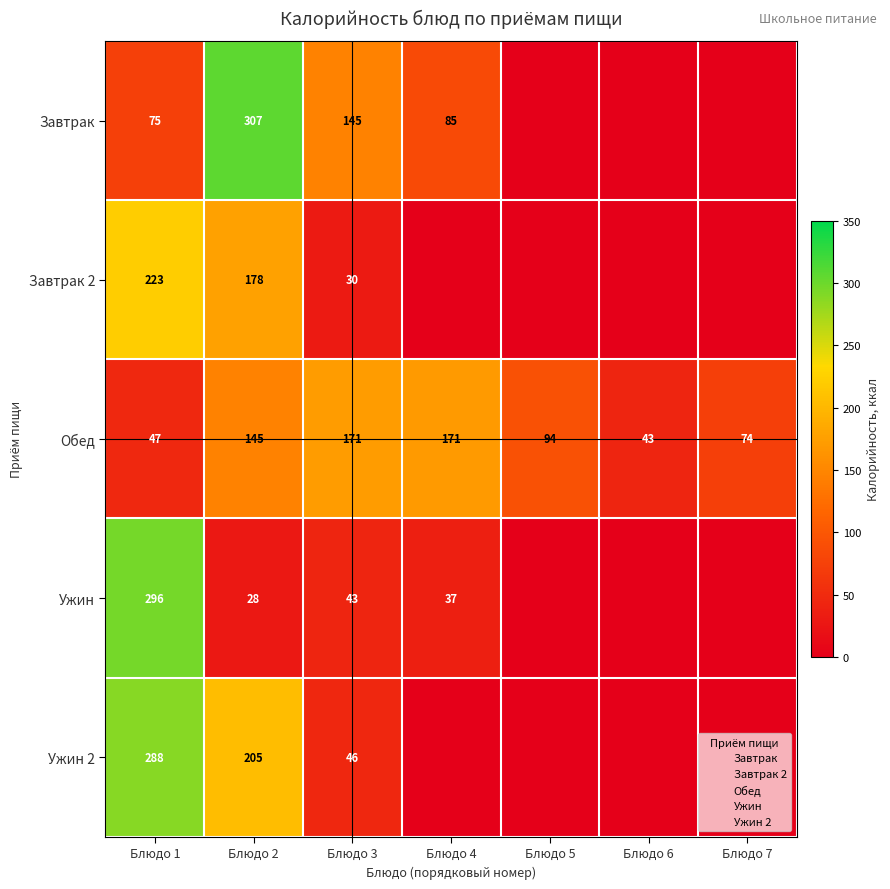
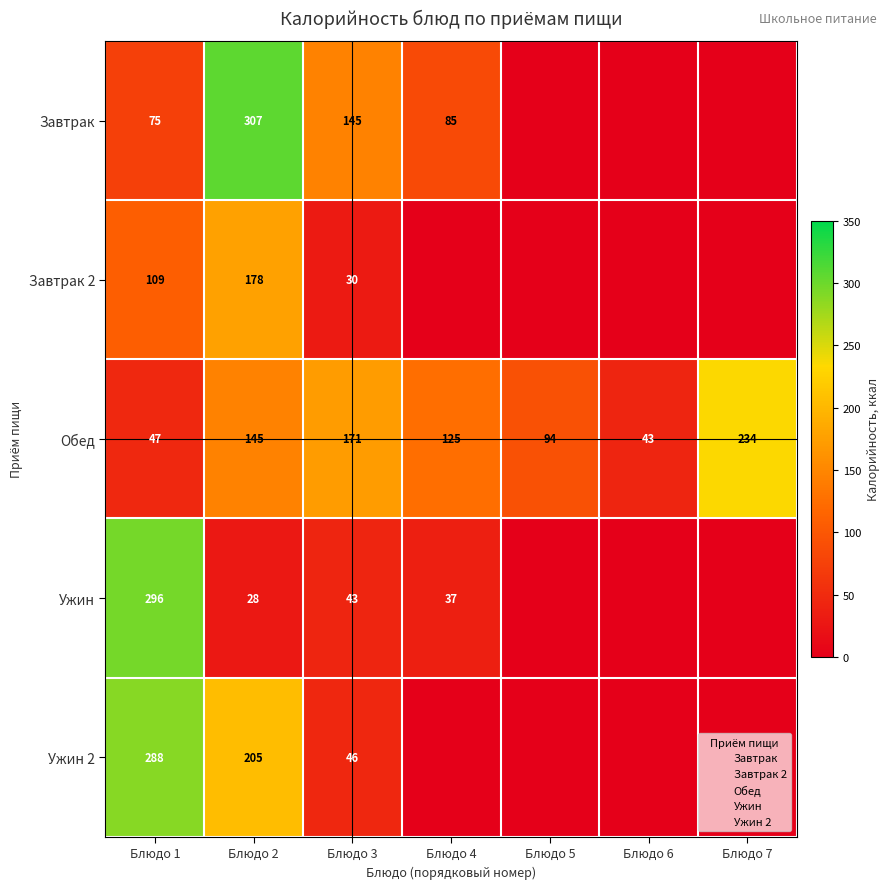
  {
    "Завтрак": {
      "Блюдо 1": 75,
      "Блюдо 2": 307,
      "Блюдо 3": 145,
      "Блюдо 4": 85
    },
    "Завтрак 2": {
-     "Блюдо 1": 223,
+     "Блюдо 1": 109,
      "Блюдо 2": 178,
      "Блюдо 3": 30
    },
    "Обед": {
      "Блюдо 1": 47,
      "Блюдо 2": 145,
      "Блюдо 3": 171,
-     "Блюдо 4": 171,
+     "Блюдо 4": 125,
      "Блюдо 5": 94,
      "Блюдо 6": 43,
-     "Блюдо 7": 74
+     "Блюдо 7": 234
    },
    "Ужин": {
      "Блюдо 1": 296,
      "Блюдо 2": 28,
      "Блюдо 3": 43,
      "Блюдо 4": 37
    },
    "Ужин 2": {
      "Блюдо 1": 288,
      "Блюдо 2": 205,
      "Блюдо 3": 46
    }
  }
